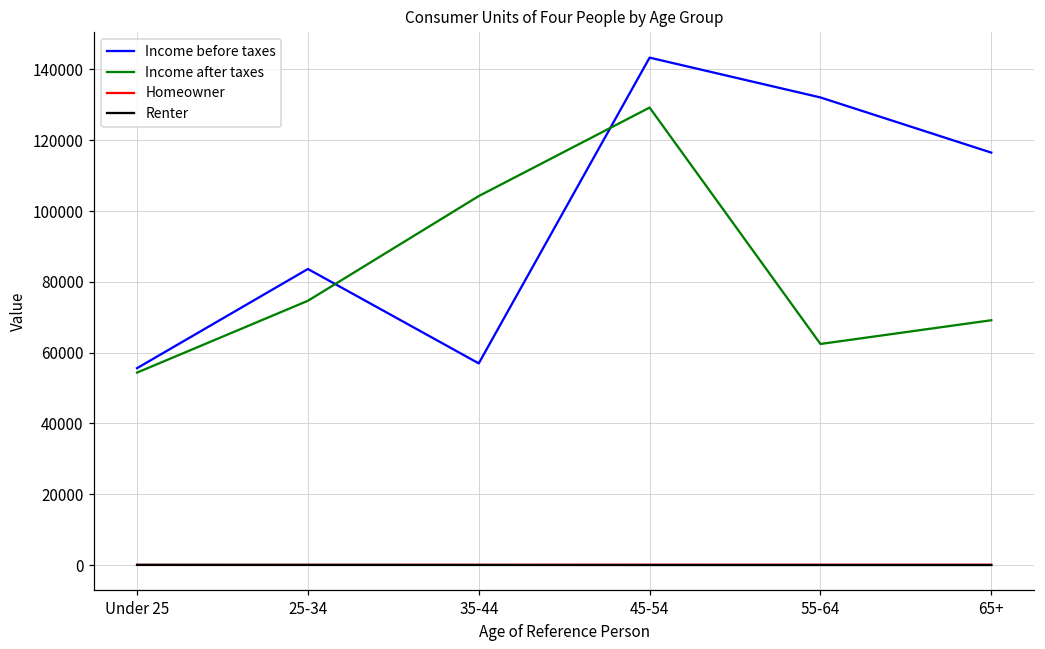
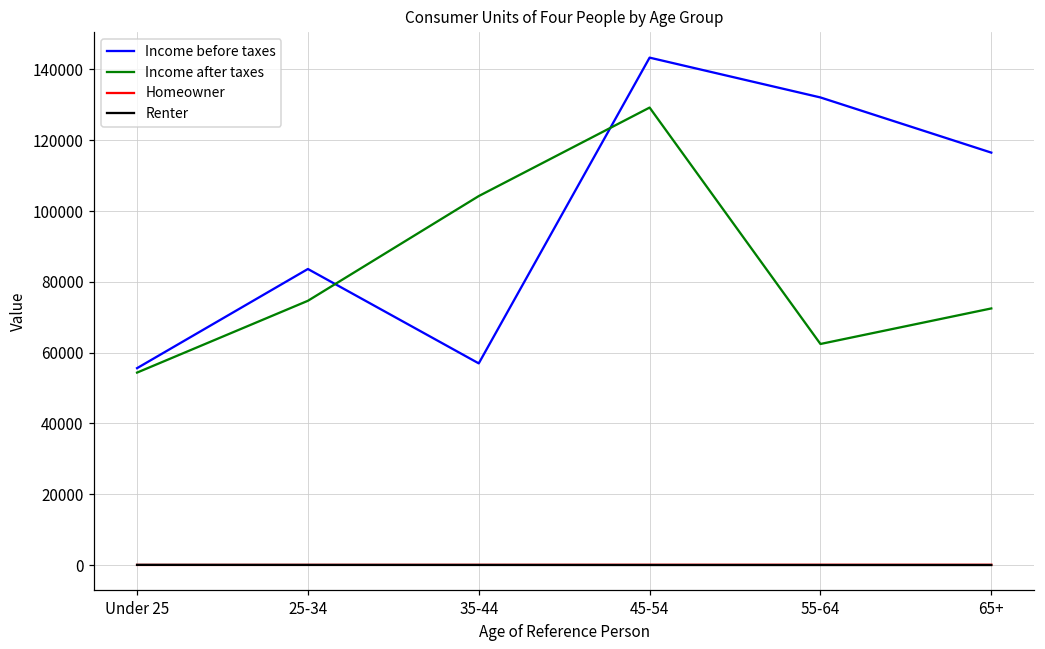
  {
    "Income before taxes": {
      "Under 25": 56000,
      "25-34": 84000,
      "35-44": 57000,
      "45-54": 143000,
      "55-64": 132000,
      "65+": 117000
    },
    "Income after taxes": {
      "Under 25": 54000,
      "25-34": 75000,
      "35-44": 104000,
      "45-54": 129000,
      "55-64": 62000,
-     "65+": 69000
+     "65+": 73000
    }
  }
